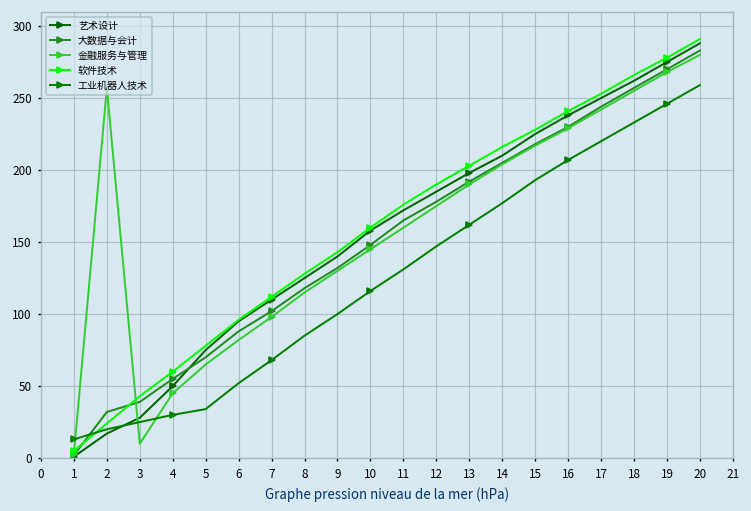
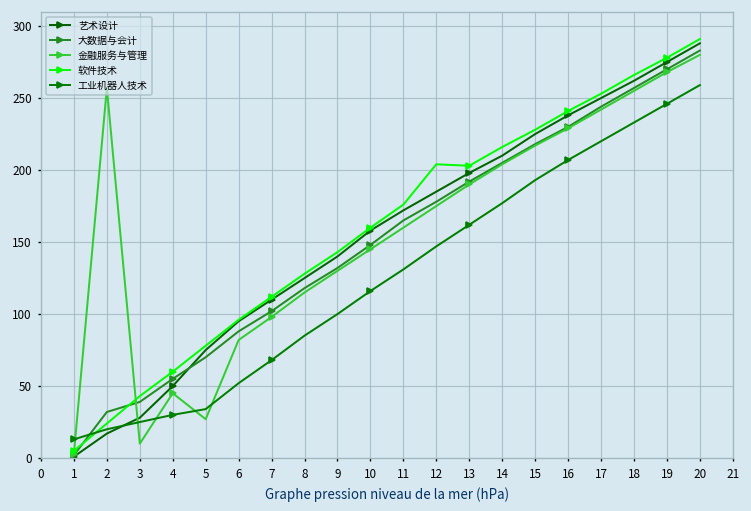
  {
    "金融服务与管理": {
      "3": 10,
      "4": 45,
-     "5": 65,
+     "5": 27,
      "6": 82,
      "7": 98,
      "8": 115,
      "10": 145,
      "11": 160,
      "12": 175,
      "20": 280
    },
    "软件技术": {
      "2": 24,
      "3": 43,
      "4": 60,
      "5": 78,
      "8": 128,
      "9": 143,
      "11": 176,
-     "12": 190,
+     "12": 204,
      "13": 203,
      "14": 216,
      "15": 228,
      "16": 241,
      "17": 253,
      "18": 266,
      "19": 278,
      "20": 291
    }
  }
